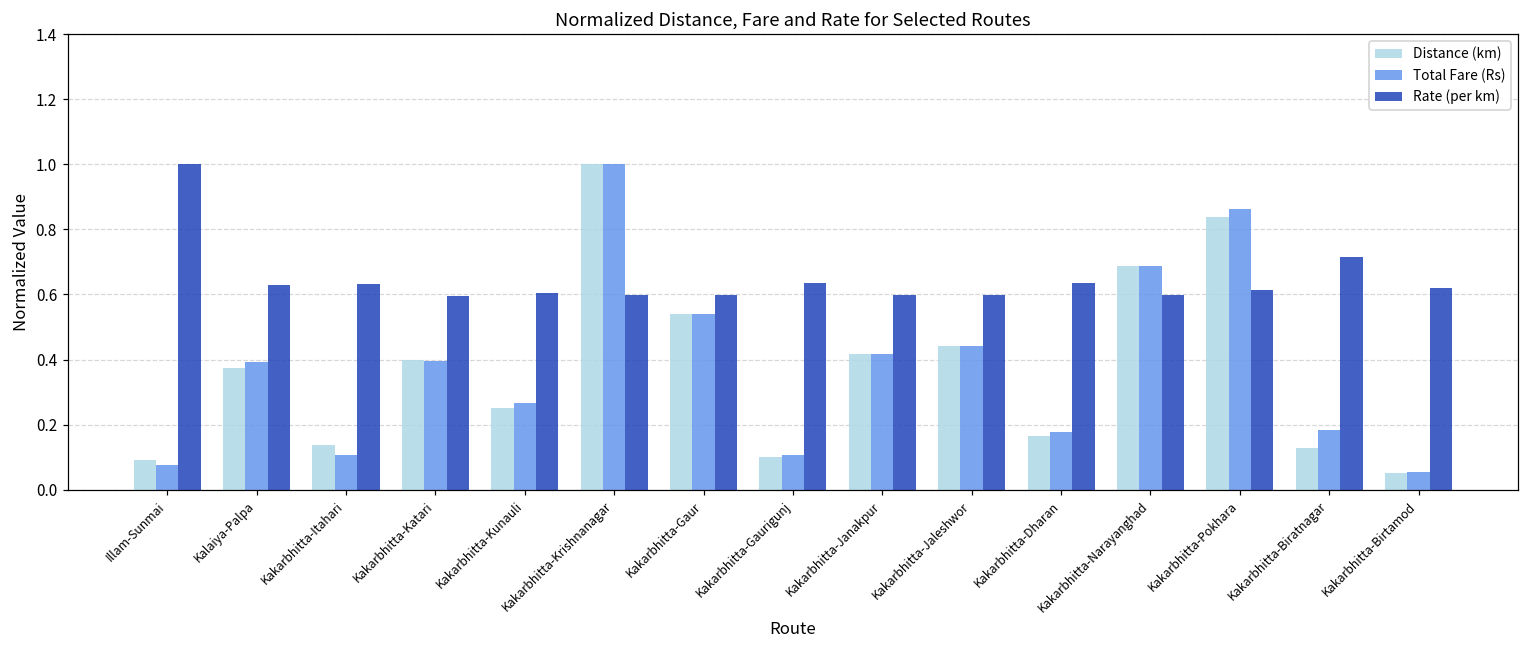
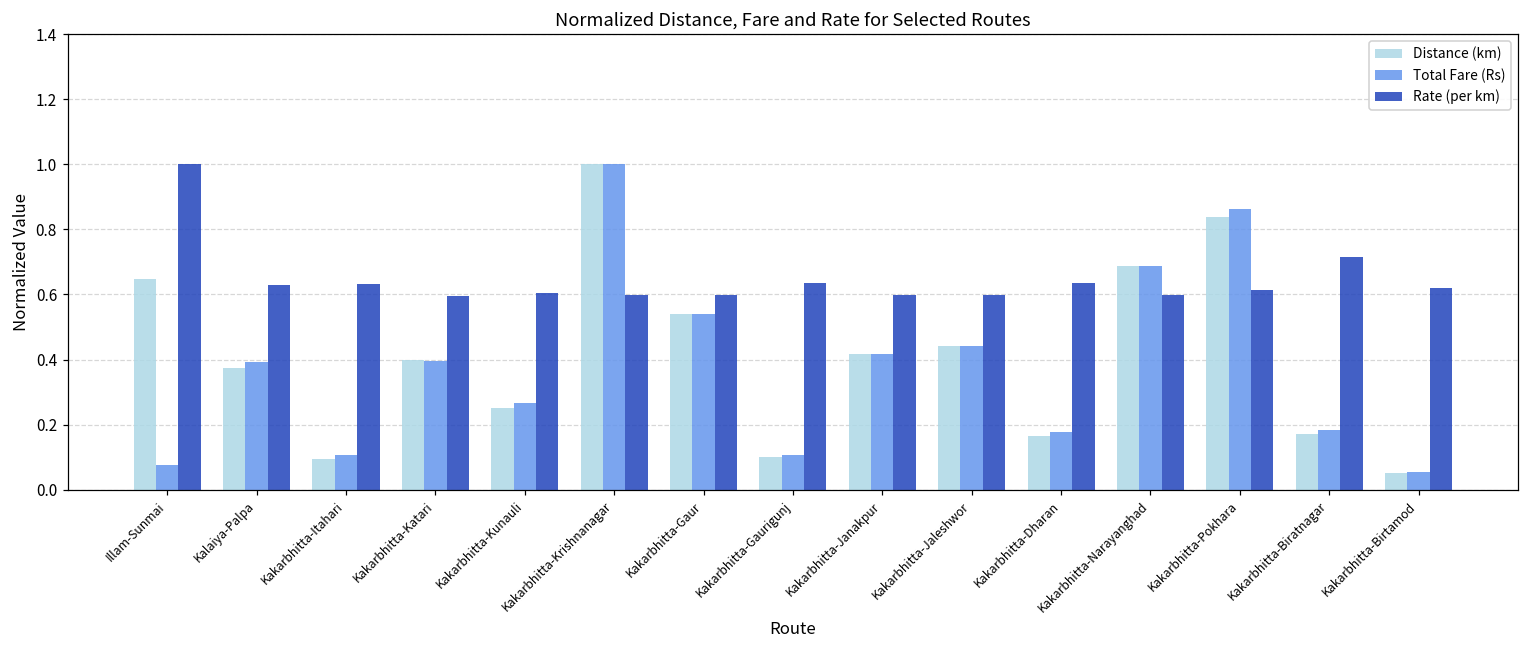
  {
    "Distance (km)": {
-     "Illam-Sunmai": 0.09,
+     "Illam-Sunmai": 0.65,
      "Kalaiya-Palpa": 0.37,
-     "Kakarbhitta-Itahari": 0.14,
+     "Kakarbhitta-Itahari": 0.09,
      "Kakarbhitta-Katari": 0.40,
      "Kakarbhitta-Kunauli": 0.25,
      "Kakarbhitta-Krishnanagar": 1.00,
      "Kakarbhitta-Gaur": 0.54,
      "Kakarbhitta-Gaurigunj": 0.10,
      "Kakarbhitta-Janakpur": 0.42,
      "Kakarbhitta-Jaleshwor": 0.44,
      "Kakarbhitta-Dharan": 0.16,
      "Kakarbhitta-Narayanghad": 0.69,
      "Kakarbhitta-Pokhara": 0.84,
-     "Kakarbhitta-Biratnagar": 0.13,
+     "Kakarbhitta-Biratnagar": 0.17,
      "Kakarbhitta-Birtamod": 0.05
    },
    "Total Fare (Rs)": {
      "Illam-Sunmai": 0.07,
      "Kalaiya-Palpa": 0.39,
      "Kakarbhitta-Itahari": 0.11,
      "Kakarbhitta-Katari": 0.40,
      "Kakarbhitta-Kunauli": 0.27,
      "Kakarbhitta-Krishnanagar": 1.00,
      "Kakarbhitta-Gaur": 0.54,
      "Kakarbhitta-Gaurigunj": 0.11,
      "Kakarbhitta-Janakpur": 0.42,
      "Kakarbhitta-Jaleshwor": 0.44,
      "Kakarbhitta-Dharan": 0.18,
      "Kakarbhitta-Narayanghad": 0.69,
      "Kakarbhitta-Pokhara": 0.86,
      "Kakarbhitta-Biratnagar": 0.18,
      "Kakarbhitta-Birtamod": 0.05
    },
    "Rate (per km)": {
      "Illam-Sunmai": 1.00,
      "Kalaiya-Palpa": 0.63,
      "Kakarbhitta-Itahari": 0.63,
      "Kakarbhitta-Katari": 0.59,
      "Kakarbhitta-Kunauli": 0.60,
      "Kakarbhitta-Krishnanagar": 0.60,
      "Kakarbhitta-Gaur": 0.60,
      "Kakarbhitta-Gaurigunj": 0.64,
      "Kakarbhitta-Janakpur": 0.60,
      "Kakarbhitta-Jaleshwor": 0.60,
      "Kakarbhitta-Dharan": 0.64,
      "Kakarbhitta-Narayanghad": 0.60,
      "Kakarbhitta-Pokhara": 0.61,
      "Kakarbhitta-Biratnagar": 0.72,
      "Kakarbhitta-Birtamod": 0.62
    }
  }
